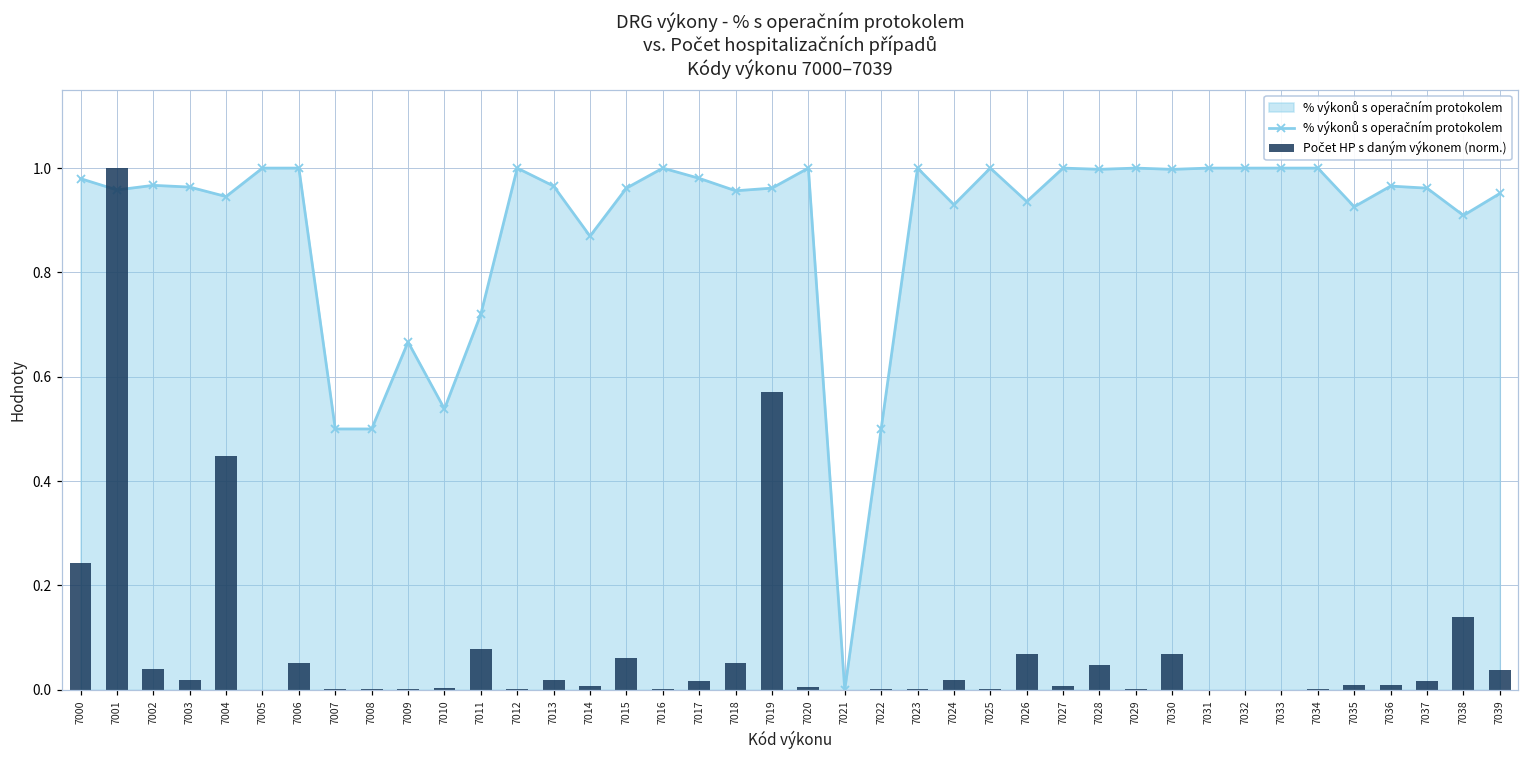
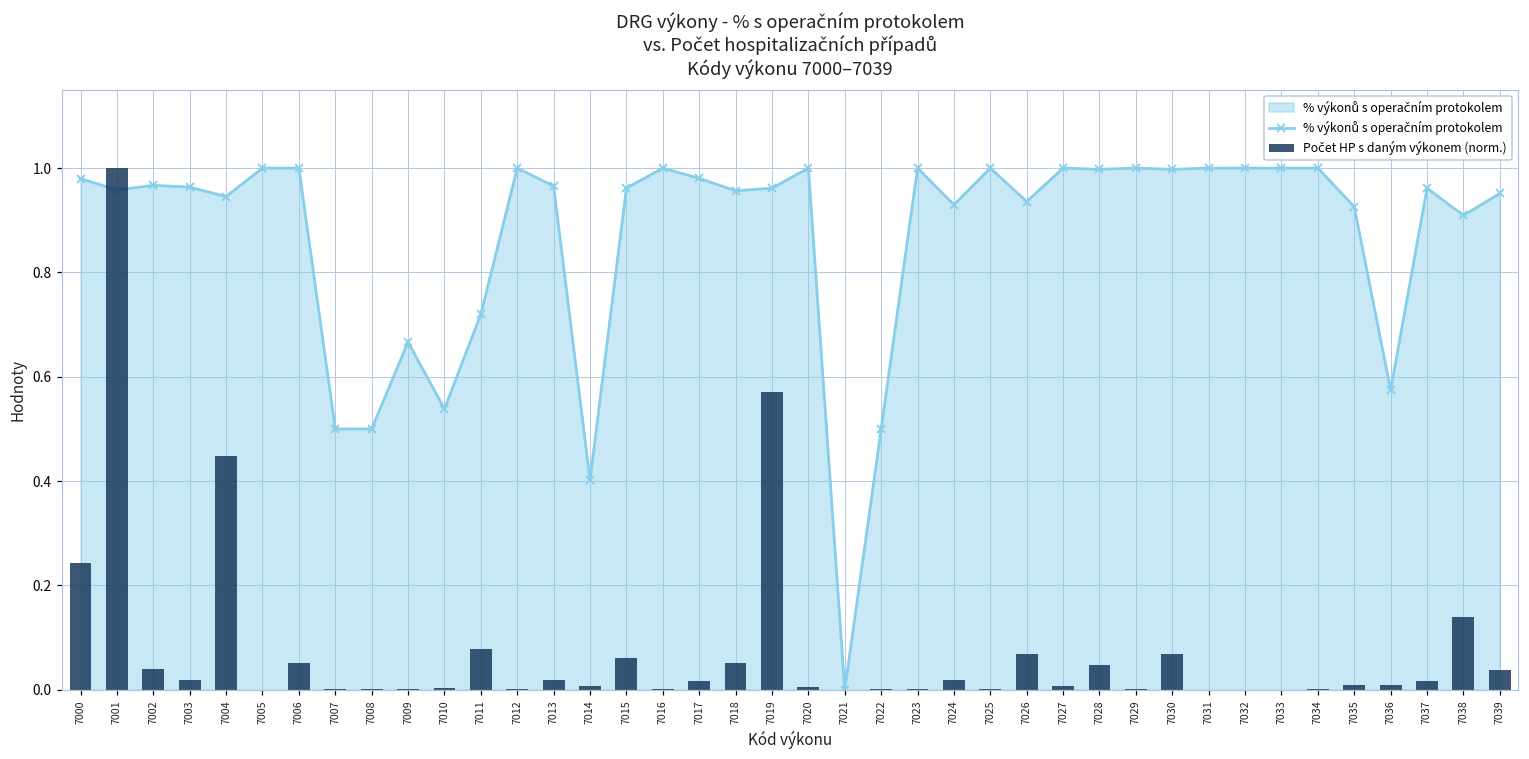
  {
    "% výkonů s operačním protokolem": {
      "7000": 0.98,
      "7001": 0.96,
      "7002": 0.97,
      "7003": 0.96,
      "7004": 0.95,
      "7005": 1.00,
      "7006": 1.00,
      "7007": 0.50,
      "7008": 0.50,
      "7009": 0.67,
      "7010": 0.54,
      "7011": 0.72,
      "7012": 1.00,
      "7013": 0.97,
-     "7014": 0.87,
+     "7014": 0.40,
      "7015": 0.96,
      "7016": 1.00,
      "7017": 0.98,
      "7018": 0.96,
      "7019": 0.96,
      "7020": 1.00,
      "7021": 0.00,
      "7022": 0.50,
      "7023": 1.00,
      "7024": 0.93,
      "7025": 1.00,
      "7026": 0.94,
      "7027": 1.00,
      "7028": 1.00,
      "7029": 1.00,
      "7030": 1.00,
      "7031": 1.00,
      "7032": 1.00,
      "7033": 1.00,
      "7034": 1.00,
      "7035": 0.93,
-     "7036": 0.97,
+     "7036": 0.57,
      "7037": 0.96,
      "7038": 0.91,
      "7039": 0.95
    },
    "Počet HP s daným výkonem (norm.)": {
      "7000": 0.24,
      "7001": 1.00,
      "7002": 0.04,
      "7003": 0.02,
      "7004": 0.45,
      "7006": 0.05,
      "7011": 0.08,
      "7013": 0.02,
      "7014": 0.01,
      "7015": 0.06,
      "7017": 0.02,
      "7018": 0.05,
      "7019": 0.57,
      "7024": 0.02,
      "7026": 0.07,
      "7027": 0.01,
      "7028": 0.05,
      "7030": 0.07,
      "7035": 0.01,
      "7036": 0.01,
      "7037": 0.02,
      "7038": 0.14,
      "7039": 0.04
    }
  }
